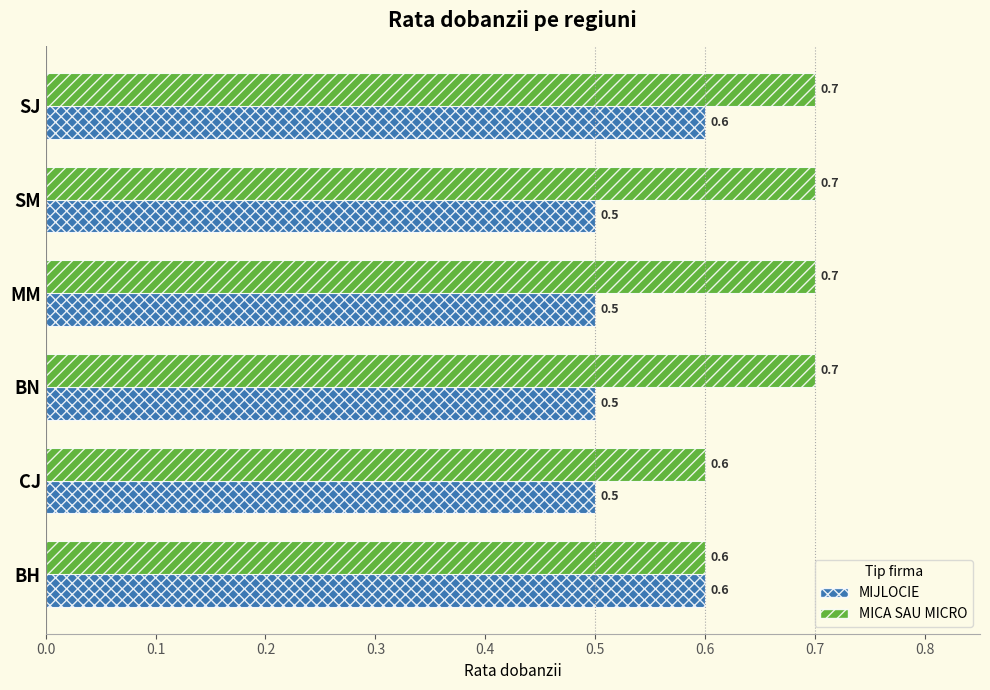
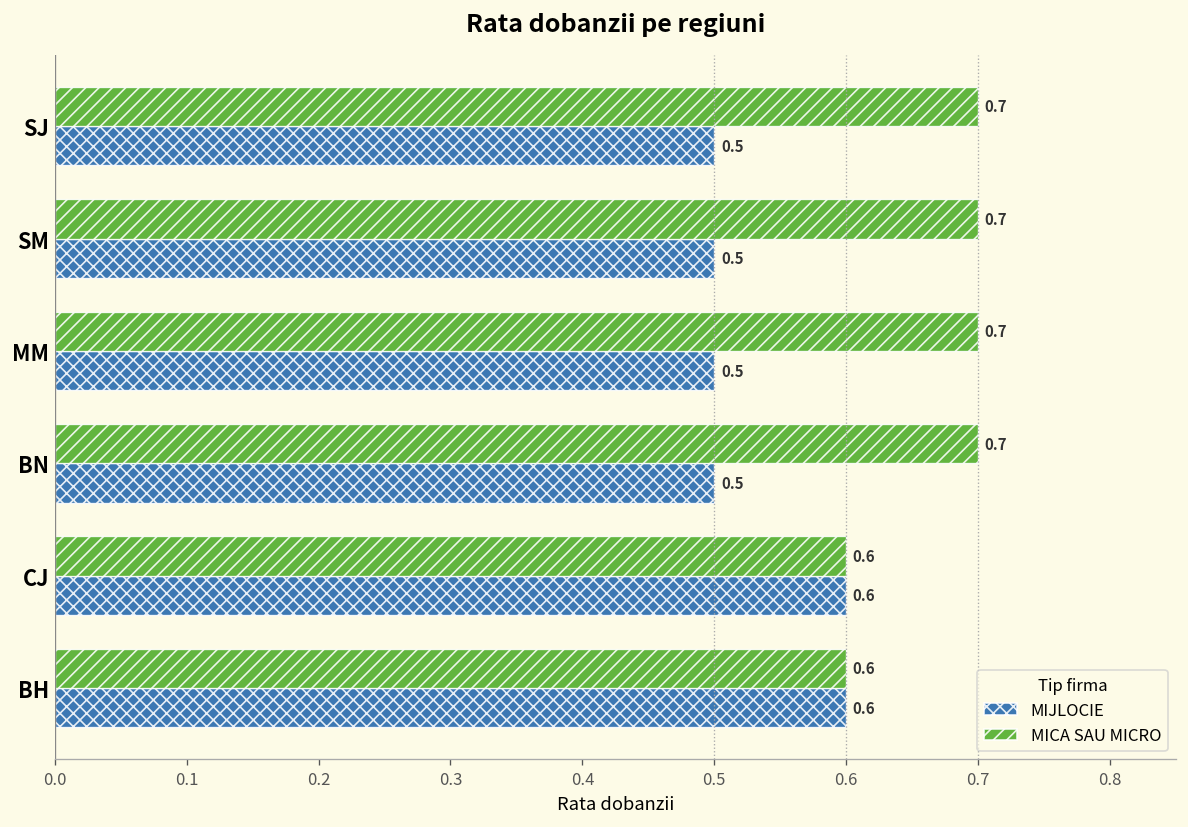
  {
    "MIJLOCIE": {
-     "SJ": 0.6,
+     "SJ": 0.5,
      "SM": 0.5,
      "MM": 0.5,
      "BN": 0.5,
-     "CJ": 0.5,
+     "CJ": 0.6,
      "BH": 0.6
    },
    "MICA SAU MICRO": {
      "SJ": 0.7,
      "SM": 0.7,
      "MM": 0.7,
      "BN": 0.7,
      "CJ": 0.6,
      "BH": 0.6
    }
  }
